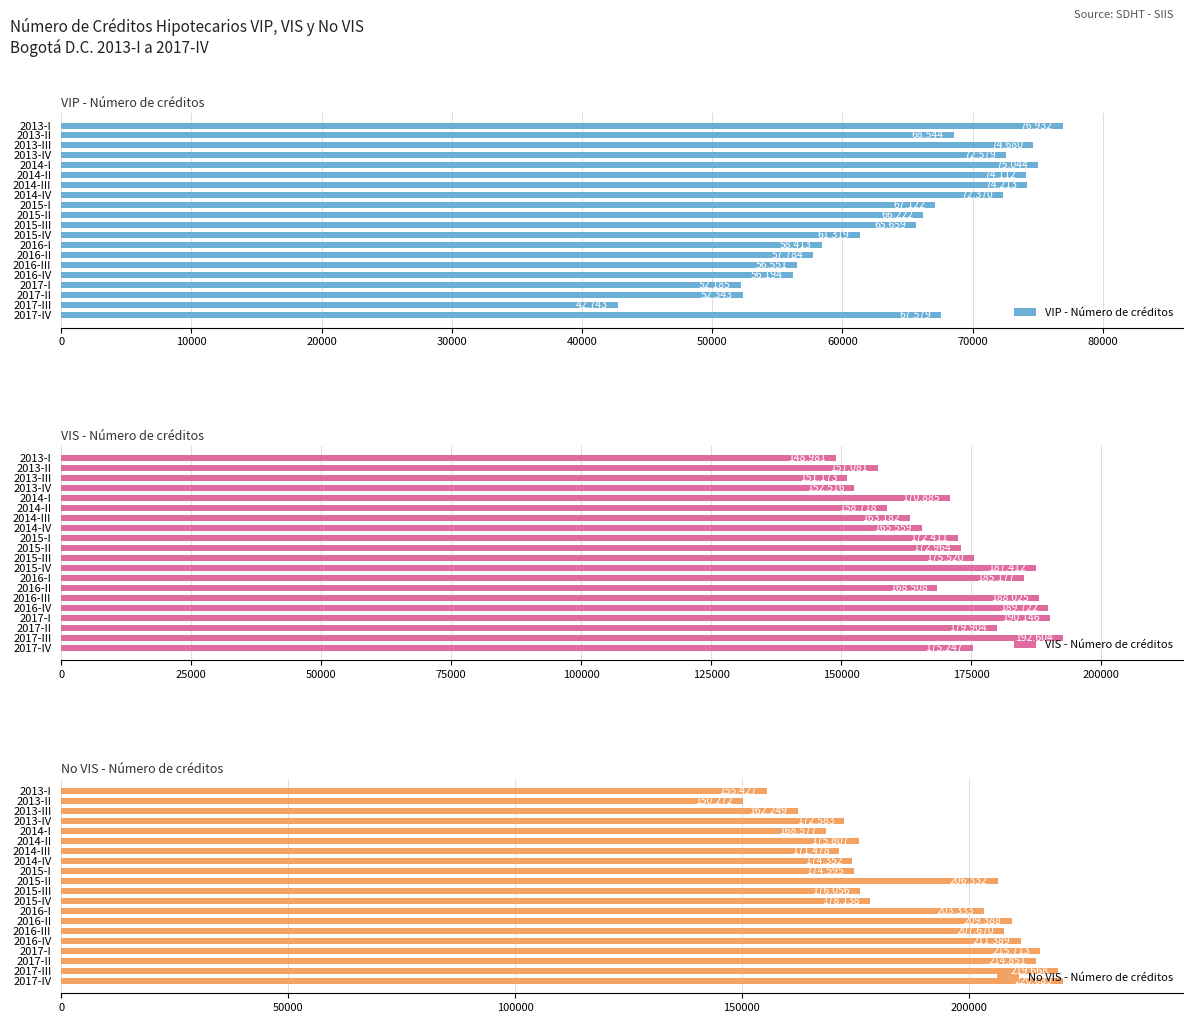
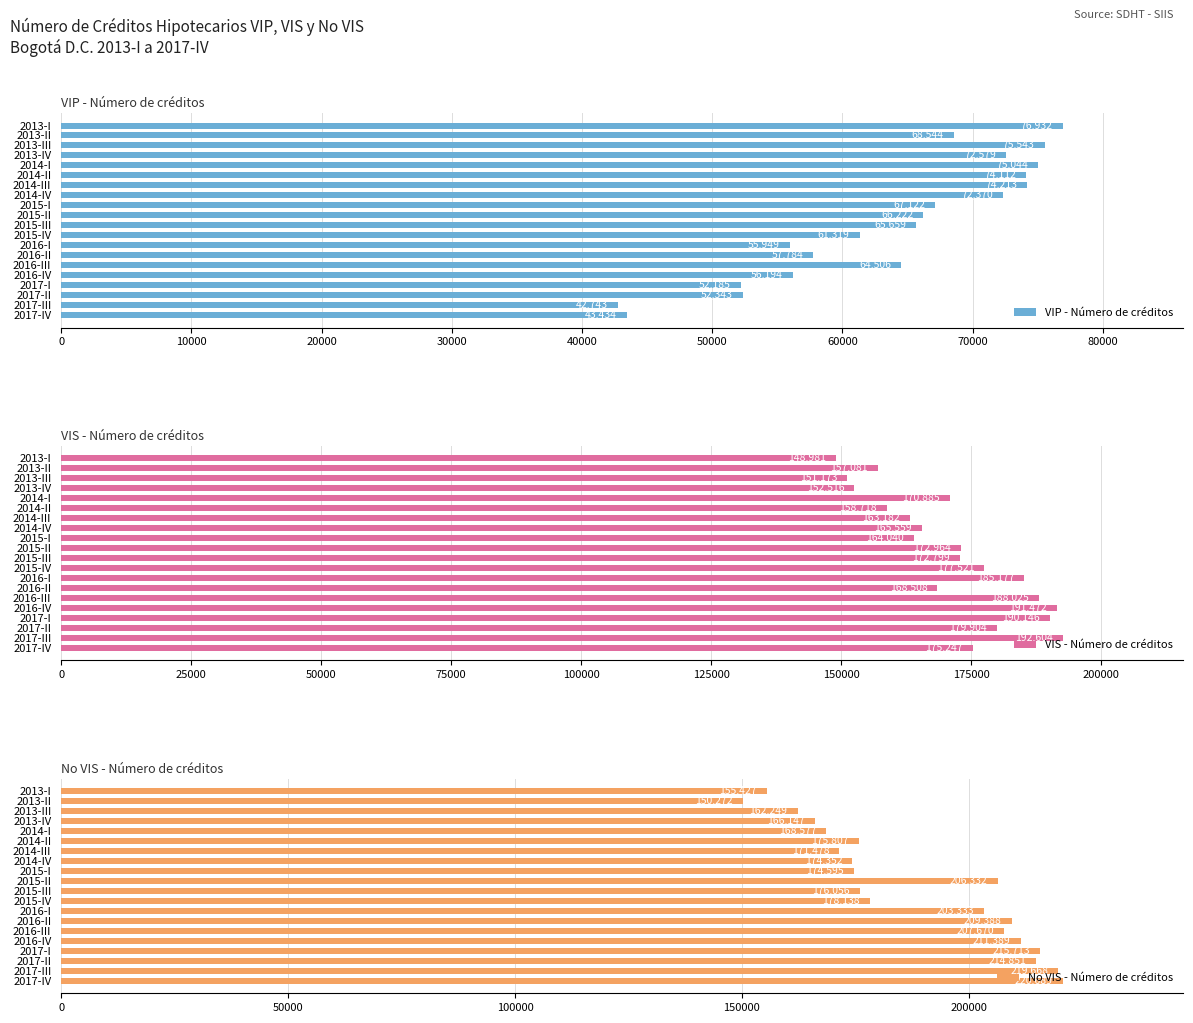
  {
    "VIP - Número de créditos": {
      "2013-I": "76900",
      "2013-II": "68500",
-     "2013-III": "74700",
+     "2013-III": "75500",
      "2014-II": "74100",
      "2014-III": "74200",
      "2015-I": "67100",
      "2015-II": "66200",
      "2015-III": "65700",
      "2015-IV": "61300",
-     "2016-I": "58400",
+     "2016-I": "55900",
      "2016-II": "57800",
-     "2016-III": "56600",
+     "2016-III": "64500",
      "2016-IV": "56200",
      "2017-I": "52200",
      "2017-II": "52300",
      "2017-III": "42700",
-     "2017-IV": "67600"
+     "2017-IV": "43400"
    },
    "VIS - Número de créditos": {
      "2013-I": "149000",
      "2013-IV": "153000",
      "2014-I": "171000",
      "2014-III": "163000",
      "2014-IV": "166000",
-     "2015-I": "172000",
-     "2015-III": "176000",
-     "2015-IV": "187000",
+     "2015-I": "164000",
+     "2015-III": "173000",
+     "2015-IV": "178000",
      "2016-II": "169000",
      "2016-III": "188000",
-     "2016-IV": "190000",
+     "2016-IV": "191000",
      "2017-I": "190000"
    },
    "No VIS - Número de créditos": {
      "2013-I": "155,427",
      "2013-II": "150,272",
-     "2013-IV": "172,583",
+     "2013-IV": "166,147",
      "2014-I": "168,577",
      "2014-II": "175,807",
      "2014-III": "171,478",
      "2015-IV": "178,138",
      "2016-I": "203,333",
      "2016-III": "207,670",
      "2016-IV": "211,389",
      "2017-I": "215,713",
      "2017-III": "219,668",
      "2017-IV": "220,689"
    }
  }
